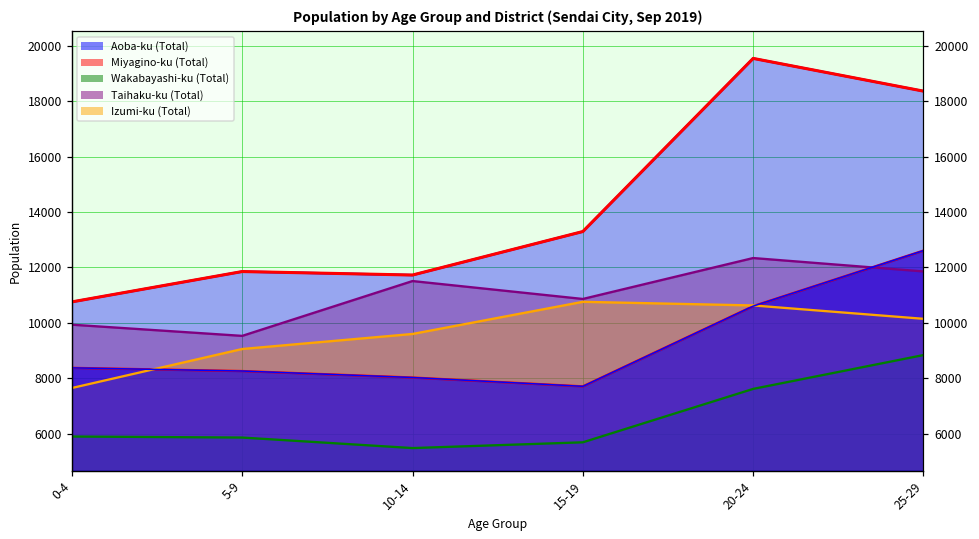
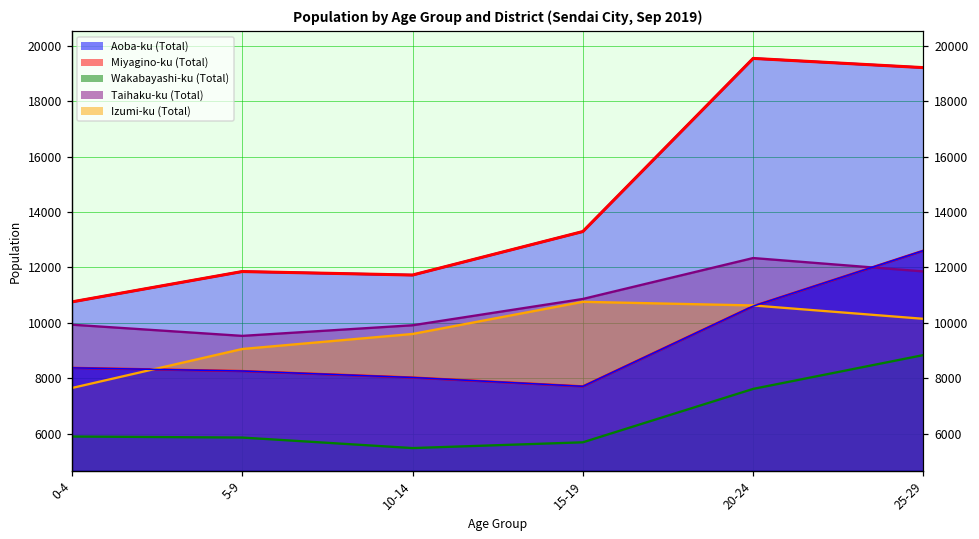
  {
    "Aoba-ku (Total)": {
      "0-4": 10800,
      "5-9": 11900,
      "10-14": 11700,
      "15-19": 13300,
      "20-24": 19600,
-     "25-29": 18400
+     "25-29": 19200
    },
    "Miyagino-ku (Total)": {
      "0-4": 8400,
      "5-9": 8300,
      "10-14": 8000,
      "15-19": 7700,
      "25-29": 12600
    },
    "Wakabayashi-ku (Total)": {
      "0-4": 5900,
      "5-9": 5900,
      "10-14": 5500,
      "15-19": 5700,
      "20-24": 7600,
      "25-29": 8800
    },
    "Taihaku-ku (Total)": {
      "0-4": 9900,
      "5-9": 9500,
-     "10-14": 11500,
+     "10-14": 9900,
      "15-19": 10900,
      "20-24": 12300,
      "25-29": 11900
    },
    "Izumi-ku (Total)": {
      "0-4": 7600,
      "5-9": 9100,
      "10-14": 9600,
      "15-19": 10800,
      "25-29": 10100
    }
  }
